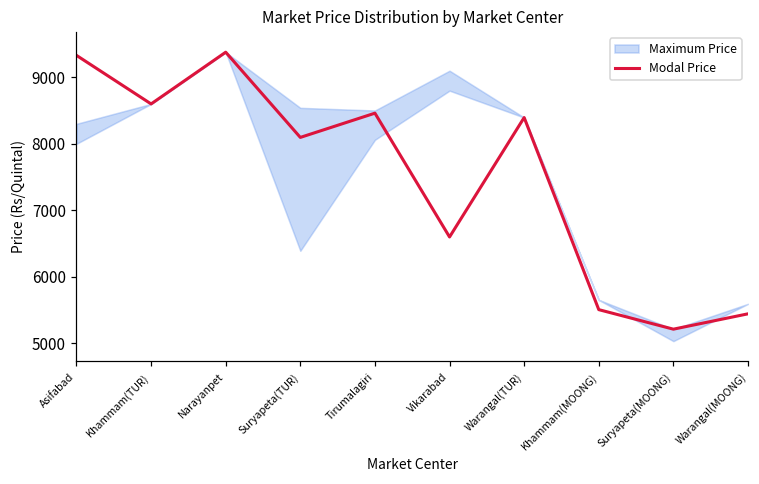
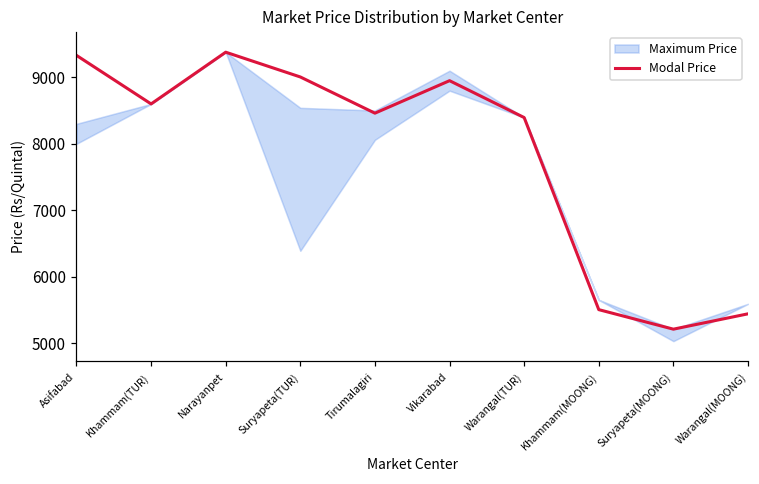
  {
    "Modal Price": {
      "Asifabad": 9300,
-     "Suryapeta(TUR)": 8100,
-     "Vikarabad": 6600,
+     "Suryapeta(TUR)": 9000,
+     "Vikarabad": 9000,
      "Khammam(MOONG)": 5500,
      "Warangal(MOONG)": 5400
    }
  }
